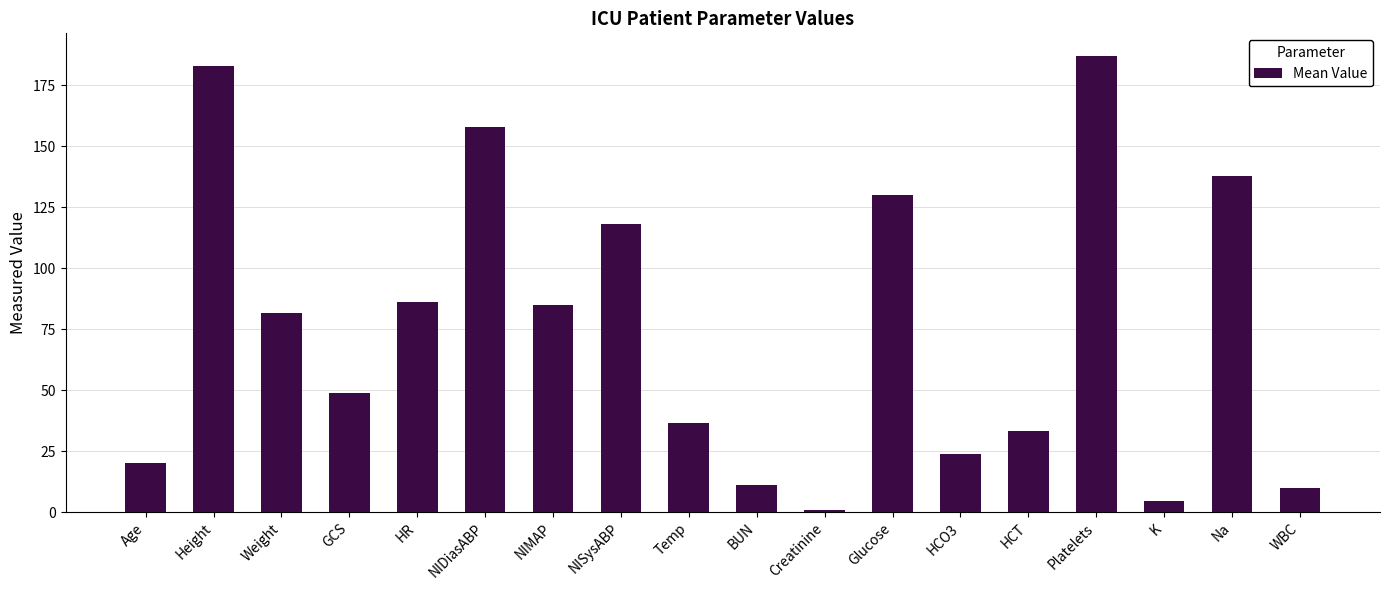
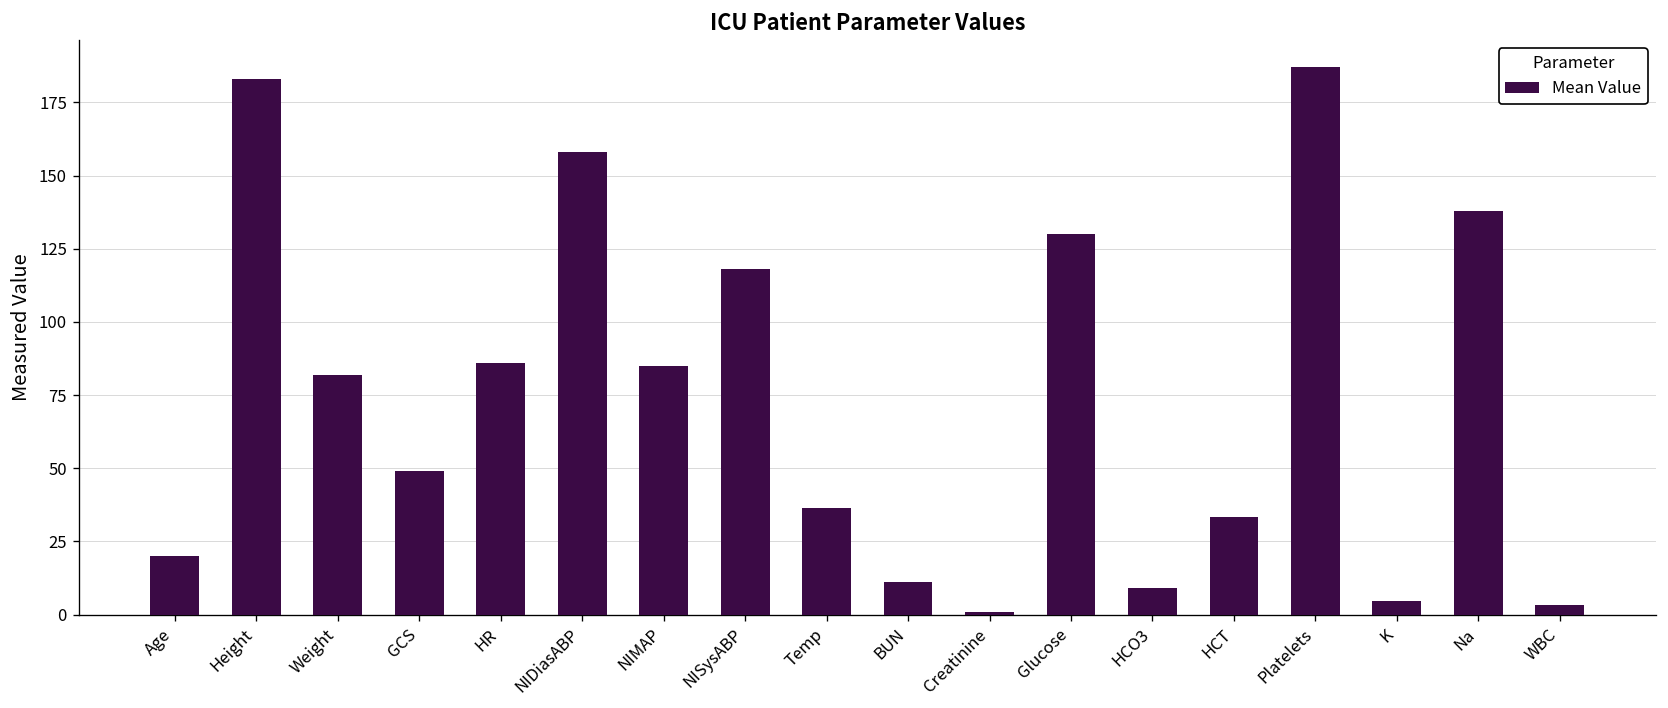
  {
    "Age": 20,
    "Height": 183,
    "Weight": 82,
    "GCS": 49,
    "HR": 86,
    "NIDiasABP": 158,
    "NIMAP": 85,
    "NISysABP": 118,
    "Temp": 36,
    "BUN": 11,
    "Glucose": 130,
-   "HCO3": 24,
+   "HCO3": 9,
    "HCT": 33,
    "Platelets": 187,
    "K": 5,
    "Na": 138,
-   "WBC": 10
+   "WBC": 3
  }
